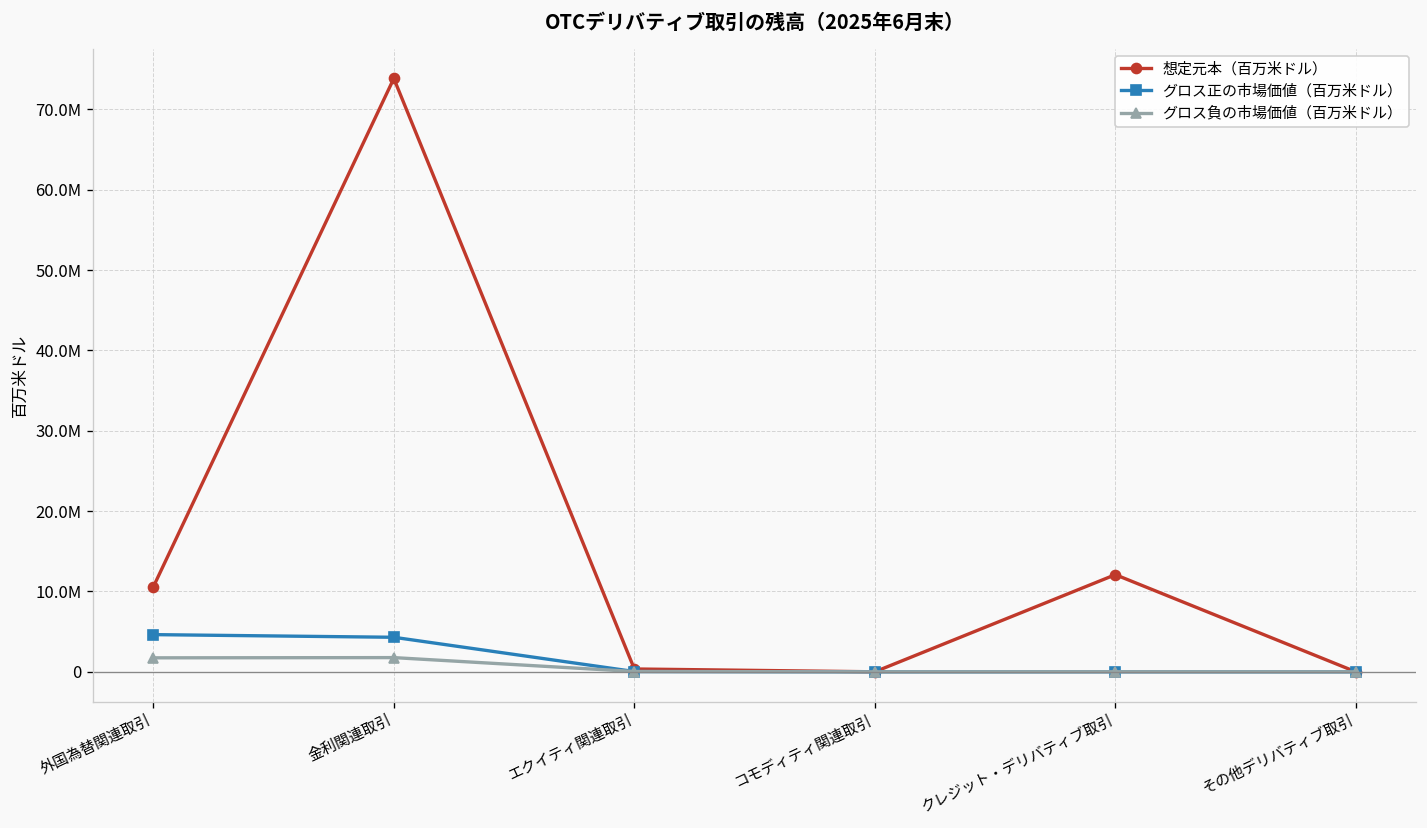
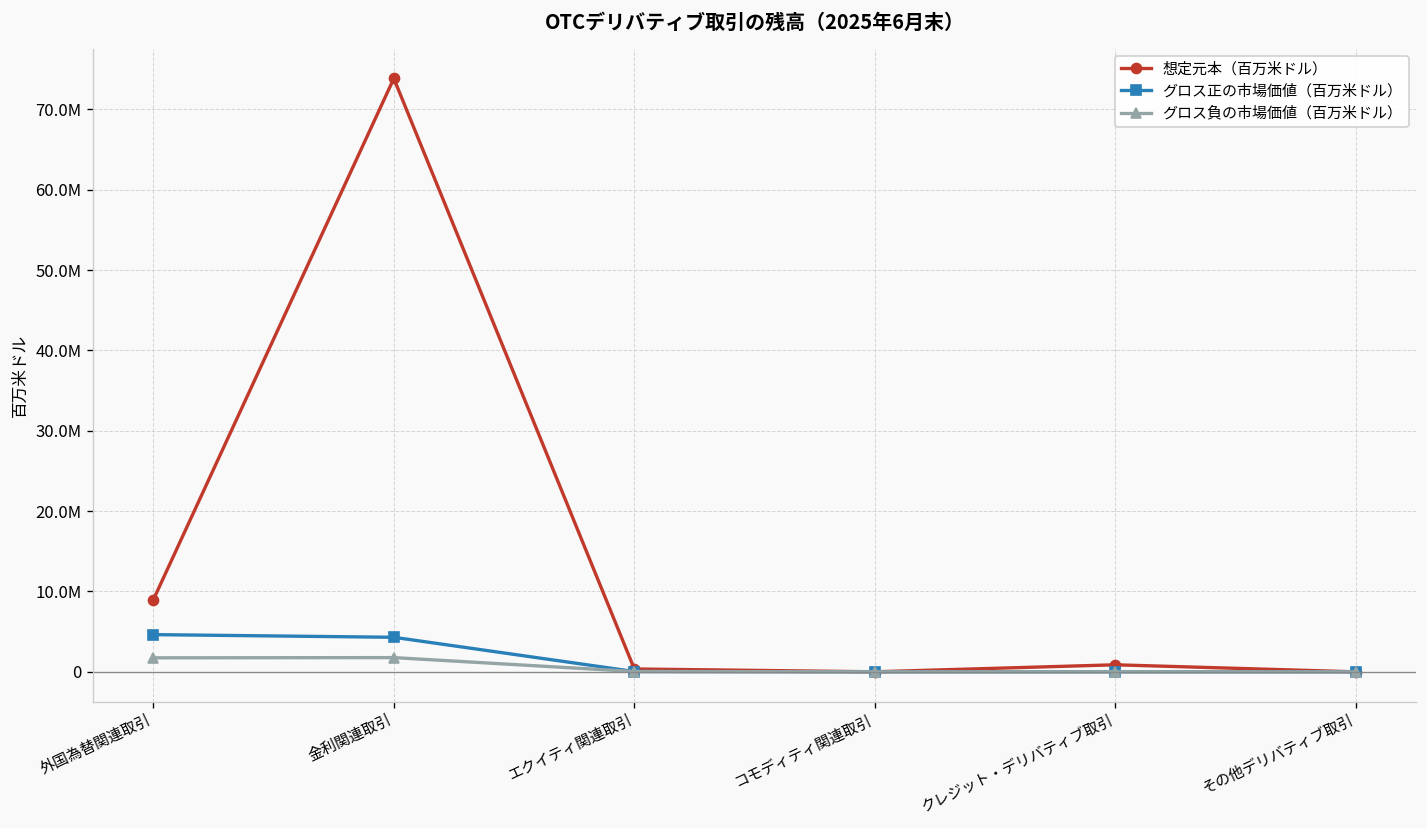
  {
    "想定元本（百万米ドル）": {
-     "外国為替関連取引": 11000000,
+     "外国為替関連取引": 9000000,
      "金利関連取引": 74000000,
-     "クレジット・デリバティブ取引": 12000000
+     "クレジット・デリバティブ取引": 1000000
    },
    "グロス正の市場価値（百万米ドル）": {
      "外国為替関連取引": 5000000,
      "金利関連取引": 4000000
    },
    "グロス負の市場価値（百万米ドル）": {
      "外国為替関連取引": 2000000,
      "金利関連取引": 2000000
    }
  }
